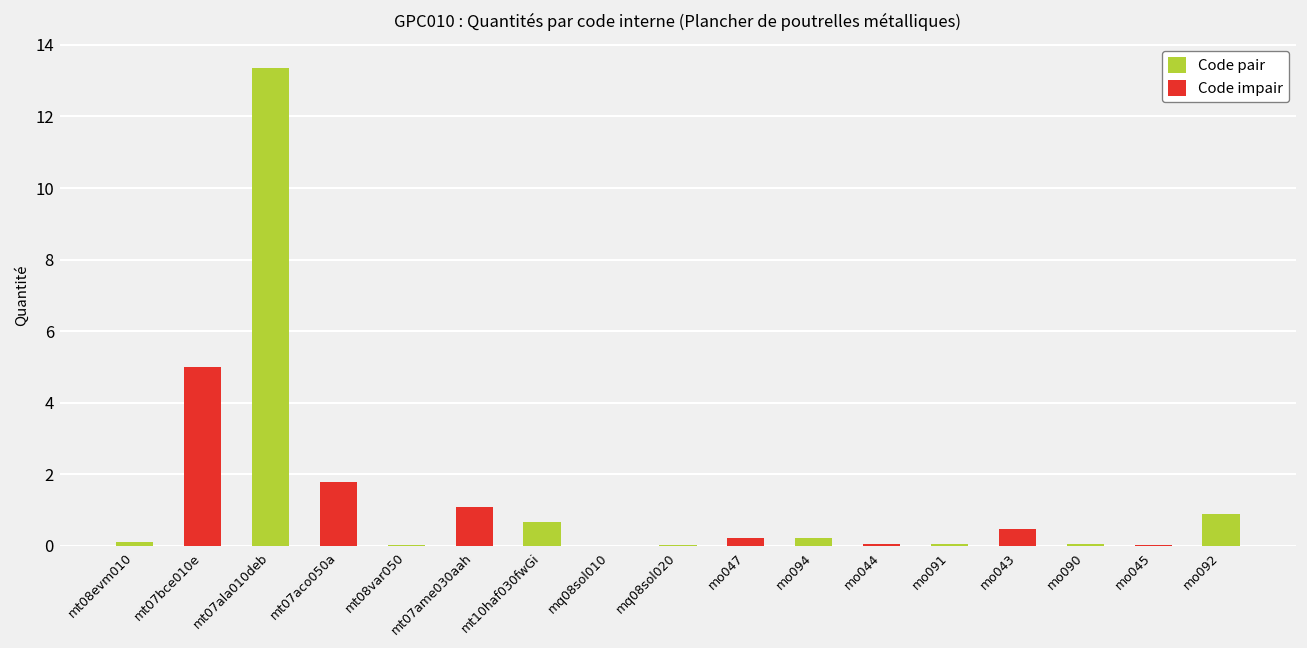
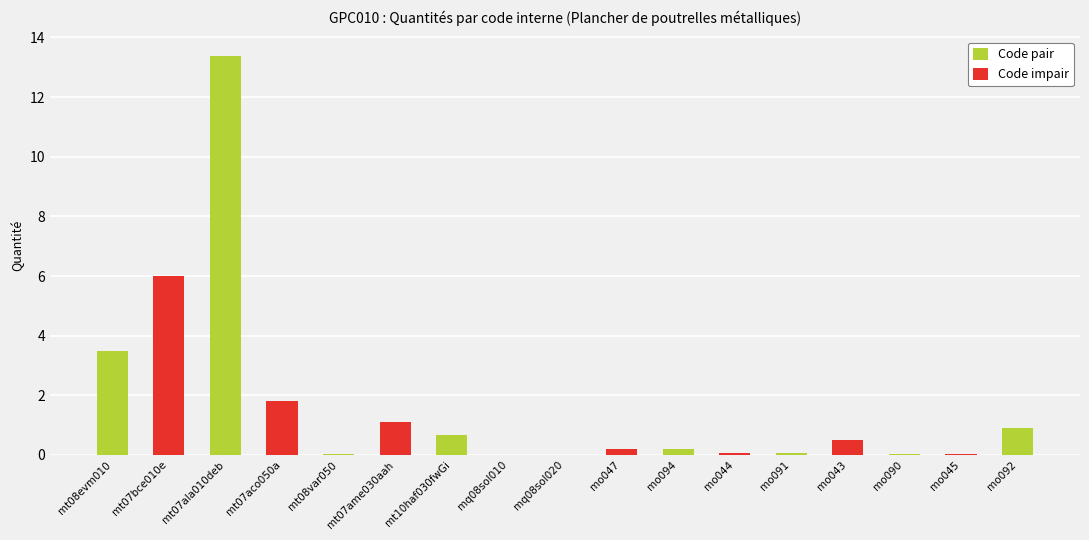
  {
    "Code pair": {
-     "mt08evm010": 0.1,
+     "mt08evm010": 3.5,
      "mt07ala010deb": 13.4,
      "mt10haf030fwGi": 0.7,
      "mo094": 0.2,
      "mo092": 0.9
    },
    "Code impair": {
-     "mt07bce010e": 5,
+     "mt07bce010e": 6,
      "mt07aco050a": 1.8,
      "mt07ame030aah": 1.1,
      "mo047": 0.2,
      "mo043": 0.5
    }
  }
